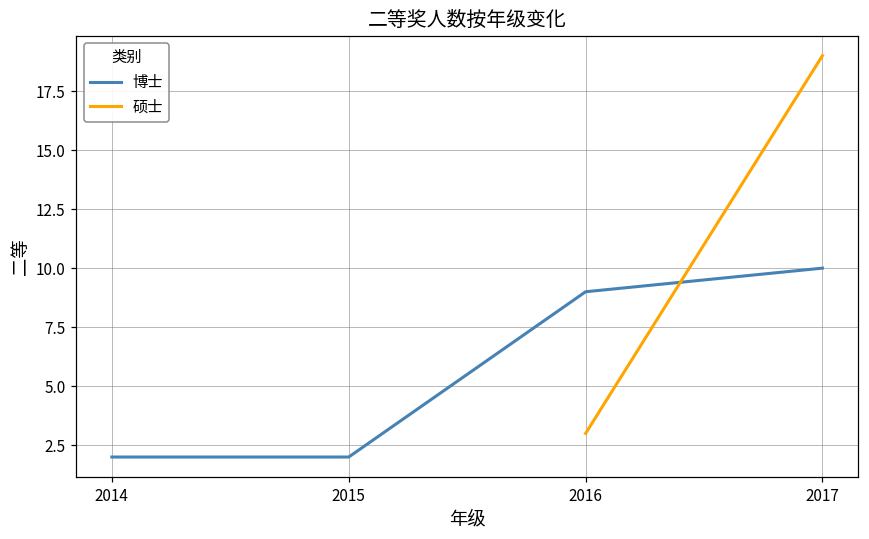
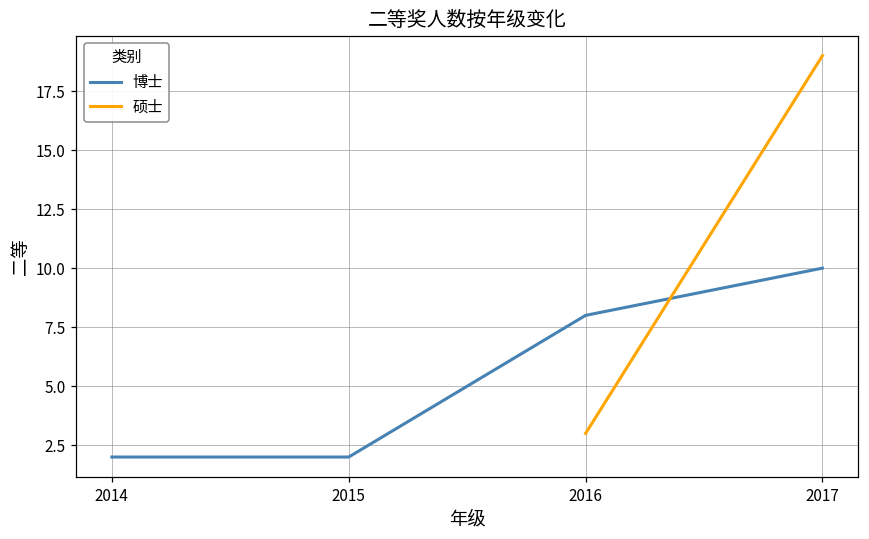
  {
    "博士": {
      "2014": 2,
      "2015": 2,
-     "2016": 9,
+     "2016": 8,
      "2017": 10
    },
    "硕士": {
      "2016": 3,
      "2017": 19
    }
  }
